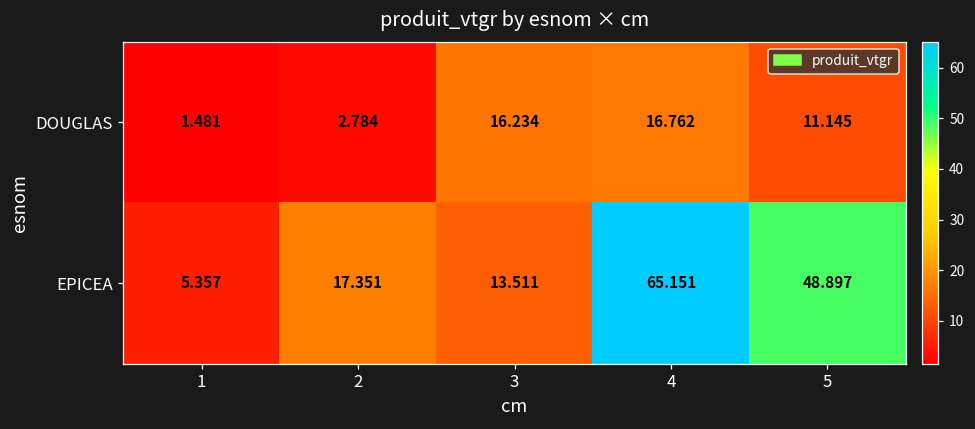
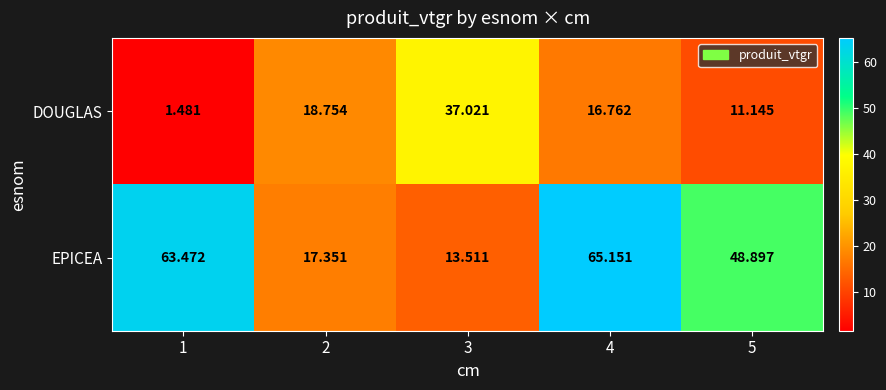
  {
    "DOUGLAS": {
      "1": 1.481,
-     "2": 2.784,
-     "3": 16.234,
+     "2": 18.754,
+     "3": 37.021,
      "4": 16.762,
      "5": 11.145
    },
    "EPICEA": {
-     "1": 5.357,
+     "1": 63.472,
      "2": 17.351,
      "3": 13.511,
      "4": 65.151,
      "5": 48.897
    }
  }
